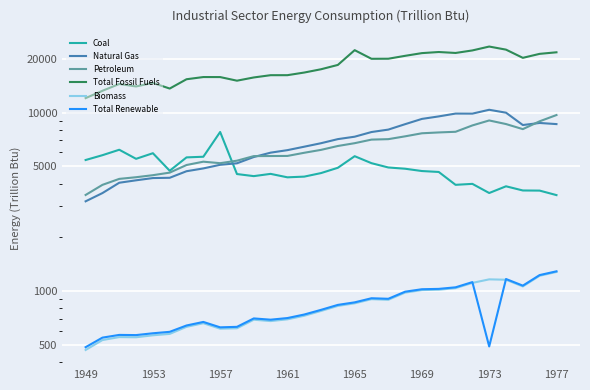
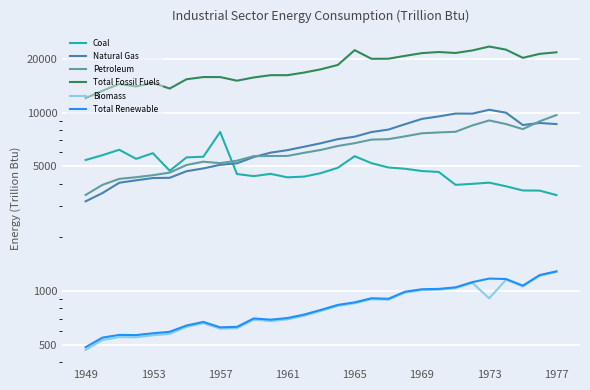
  {
    "Coal": {
      "1949": 5400,
      "1953": 5900,
      "1957": 8000,
      "1961": 4300,
      "1965": 5700,
      "1969": 4700,
-     "1973": 3500,
+     "1973": 4100,
      "1977": 3500
    },
    "Total Fossil Fuels": {
      "1957": 16000,
      "1961": 16000,
      "1965": 22000,
      "1969": 22000,
      "1973": 23000,
      "1977": 22000
    },
    "Biomass": {
      "1949": 470,
-     "1973": 1200
+     "1973": 900
    },
    "Total Renewable": {
      "1949": 490,
-     "1973": 490
+     "1973": 1200
    }
  }
